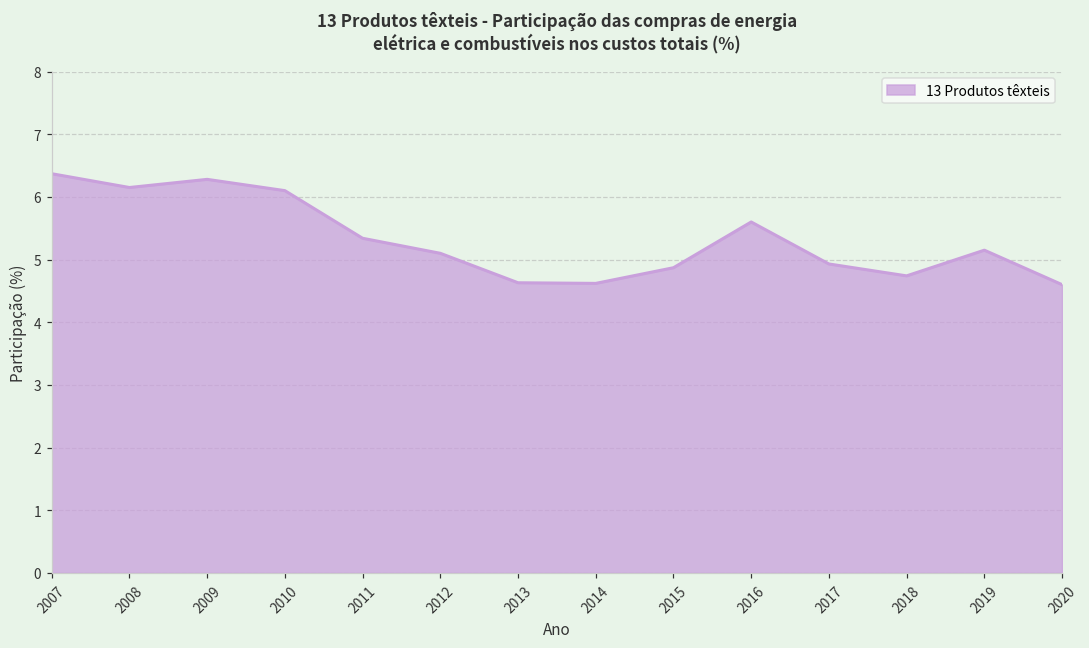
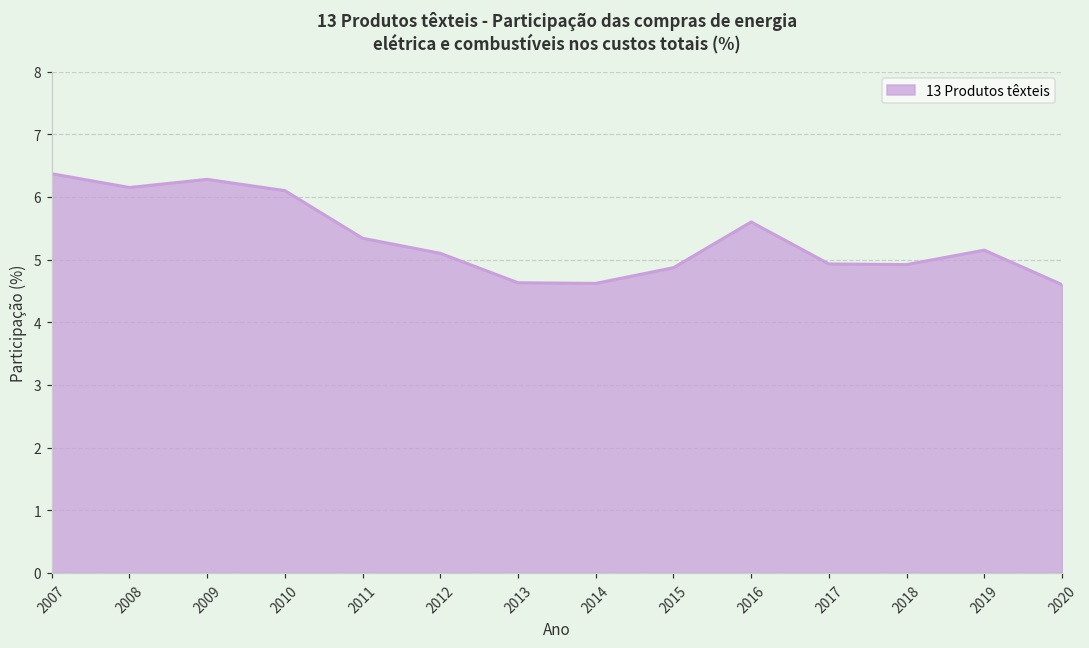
  {
    "2007": 6.4,
    "2008": 6.2,
    "2009": 6.3,
    "2010": 6.1,
    "2011": 5.3,
    "2012": 5.1,
    "2013": 4.6,
    "2014": 4.6,
    "2015": 4.9,
    "2016": 5.6,
    "2017": 4.9,
-   "2018": 4.7,
+   "2018": 4.9,
    "2019": 5.2,
    "2020": 4.6
  }
